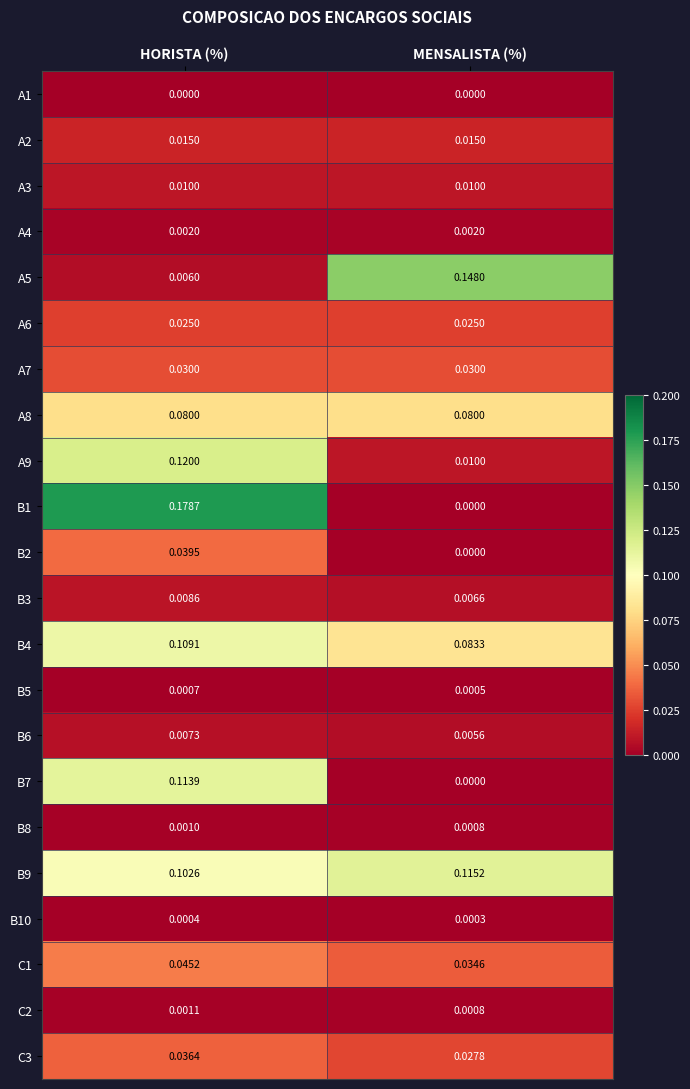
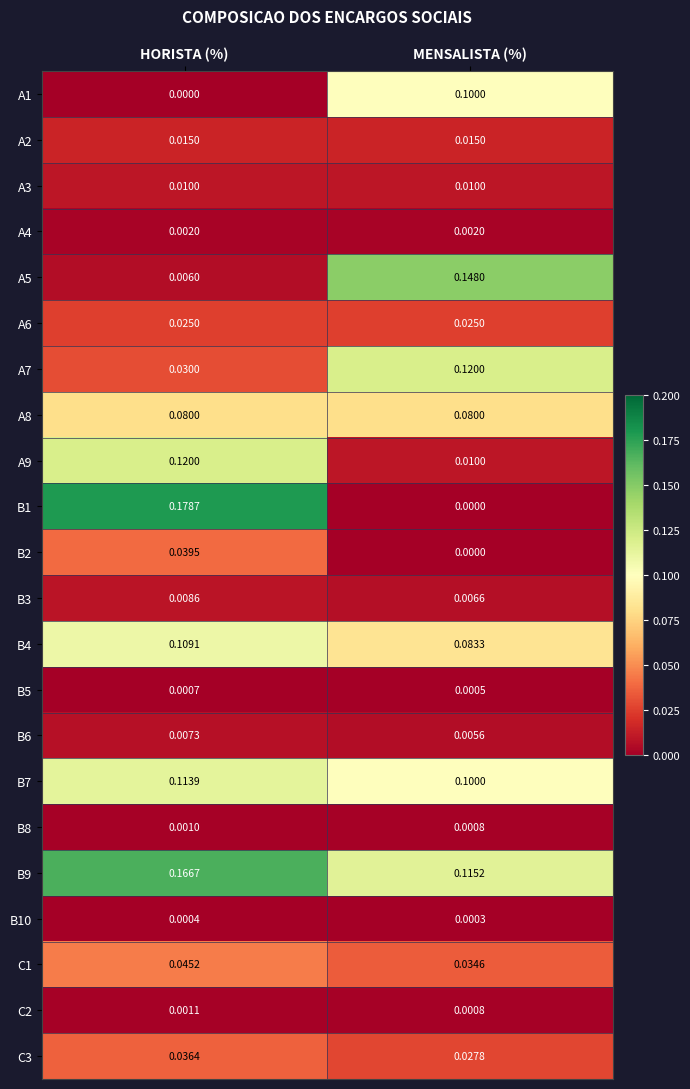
  {
    "A1": {
      "HORISTA (%)": 0.0000,
-     "MENSALISTA (%)": 0.0000
+     "MENSALISTA (%)": 0.1000
    },
    "A2": {
      "HORISTA (%)": 0.0150,
      "MENSALISTA (%)": 0.0150
    },
    "A3": {
      "HORISTA (%)": 0.0100,
      "MENSALISTA (%)": 0.0100
    },
    "A4": {
      "HORISTA (%)": 0.0020,
      "MENSALISTA (%)": 0.0020
    },
    "A5": {
      "HORISTA (%)": 0.0060,
      "MENSALISTA (%)": 0.1480
    },
    "A6": {
      "HORISTA (%)": 0.0250,
      "MENSALISTA (%)": 0.0250
    },
    "A7": {
      "HORISTA (%)": 0.0300,
-     "MENSALISTA (%)": 0.0300
+     "MENSALISTA (%)": 0.1200
    },
    "A8": {
      "HORISTA (%)": 0.0800,
      "MENSALISTA (%)": 0.0800
    },
    "A9": {
      "HORISTA (%)": 0.1200,
      "MENSALISTA (%)": 0.0100
    },
    "B1": {
      "HORISTA (%)": 0.1787,
      "MENSALISTA (%)": 0.0000
    },
    "B2": {
      "HORISTA (%)": 0.0395,
      "MENSALISTA (%)": 0.0000
    },
    "B3": {
      "HORISTA (%)": 0.0086,
      "MENSALISTA (%)": 0.0066
    },
    "B4": {
      "HORISTA (%)": 0.1091,
      "MENSALISTA (%)": 0.0833
    },
    "B5": {
      "HORISTA (%)": 0.0007,
      "MENSALISTA (%)": 0.0005
    },
    "B6": {
      "HORISTA (%)": 0.0073,
      "MENSALISTA (%)": 0.0056
    },
    "B7": {
      "HORISTA (%)": 0.1139,
-     "MENSALISTA (%)": 0.0000
+     "MENSALISTA (%)": 0.1000
    },
    "B8": {
      "HORISTA (%)": 0.0010,
      "MENSALISTA (%)": 0.0008
    },
    "B9": {
-     "HORISTA (%)": 0.1026,
+     "HORISTA (%)": 0.1667,
      "MENSALISTA (%)": 0.1152
    },
    "B10": {
      "HORISTA (%)": 0.0004,
      "MENSALISTA (%)": 0.0003
    },
    "C1": {
      "HORISTA (%)": 0.0452,
      "MENSALISTA (%)": 0.0346
    },
    "C2": {
      "HORISTA (%)": 0.0011,
      "MENSALISTA (%)": 0.0008
    },
    "C3": {
      "HORISTA (%)": 0.0364,
      "MENSALISTA (%)": 0.0278
    }
  }
